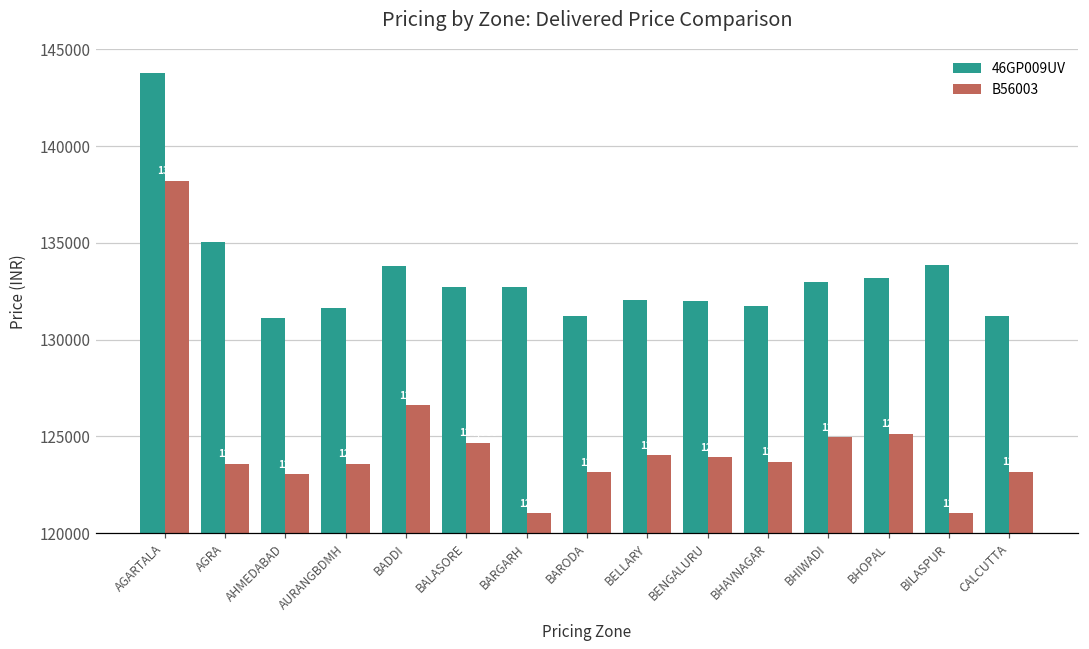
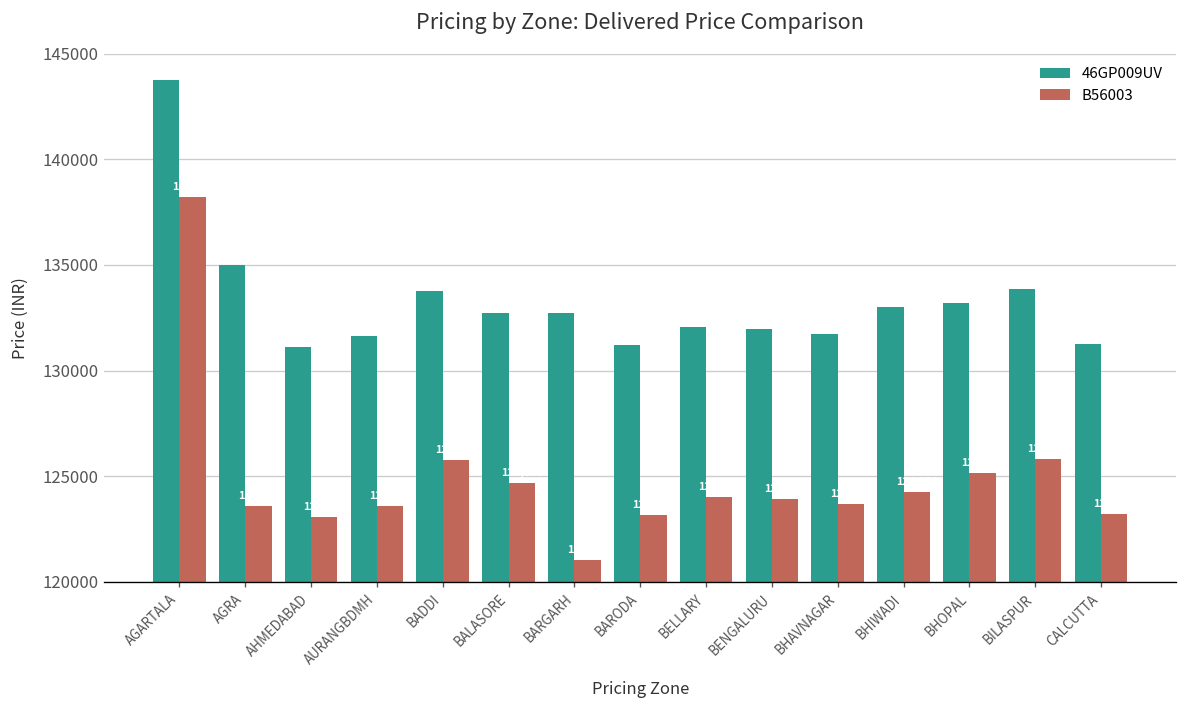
  {
    "46GP009UV": {
      "AGARTALA": 143800,
      "AGRA": 135000,
      "AHMEDABAD": 131100,
      "AURANGBDMH": 131600,
      "BADDI": 133800,
      "BALASORE": 132700,
      "BARGARH": 132700,
      "BARODA": 131200,
      "BELLARY": 132100,
      "BENGALURU": 132000,
      "BHAVNAGAR": 131700,
      "BHIWADI": 133000,
      "BHOPAL": 133200,
      "BILASPUR": 133900,
      "CALCUTTA": 131200
    },
    "B56003": {
      "AGARTALA": 138200,
      "AGRA": 123600,
      "AHMEDABAD": 123000,
      "AURANGBDMH": 123600,
-     "BADDI": 126600,
+     "BADDI": 125700,
      "BALASORE": 124700,
      "BARGARH": 121000,
      "BARODA": 123200,
      "BELLARY": 124000,
      "BENGALURU": 123900,
      "BHAVNAGAR": 123700,
-     "BHIWADI": 124900,
+     "BHIWADI": 124300,
      "BHOPAL": 125100,
-     "BILASPUR": 121000,
+     "BILASPUR": 125800,
      "CALCUTTA": 123200
    }
  }
